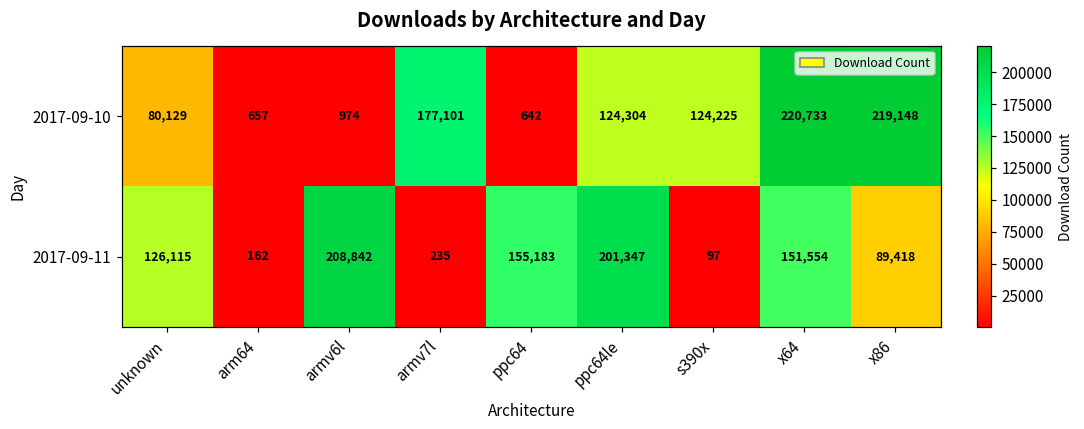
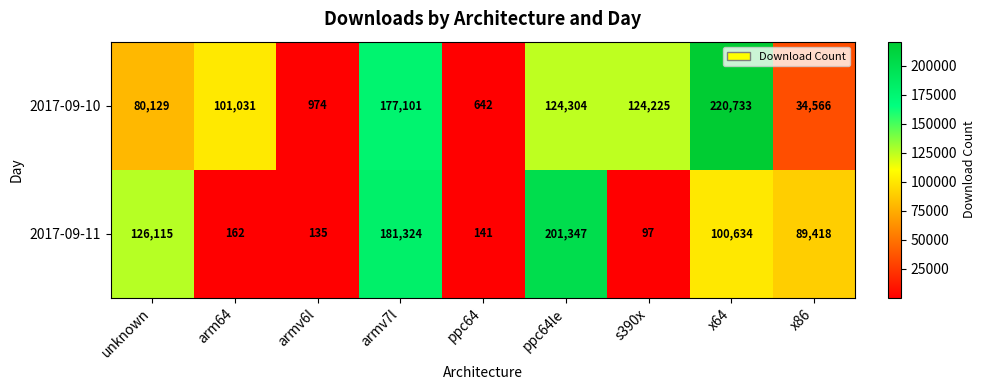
  {
    "2017-09-10": {
      "unknown": "80,129",
-     "arm64": "657",
+     "arm64": "101,031",
      "armv6l": "974",
      "armv7l": "177,101",
      "ppc64": "642",
      "ppc64le": "124,304",
      "s390x": "124,225",
      "x64": "220,733",
-     "x86": "219,148"
+     "x86": "34,566"
    },
    "2017-09-11": {
      "unknown": "126,115",
      "arm64": "162",
-     "armv6l": "208,842",
-     "armv7l": "235",
-     "ppc64": "155,183",
+     "armv6l": "135",
+     "armv7l": "181,324",
+     "ppc64": "141",
      "ppc64le": "201,347",
      "s390x": "97",
-     "x64": "151,554",
+     "x64": "100,634",
      "x86": "89,418"
    }
  }
